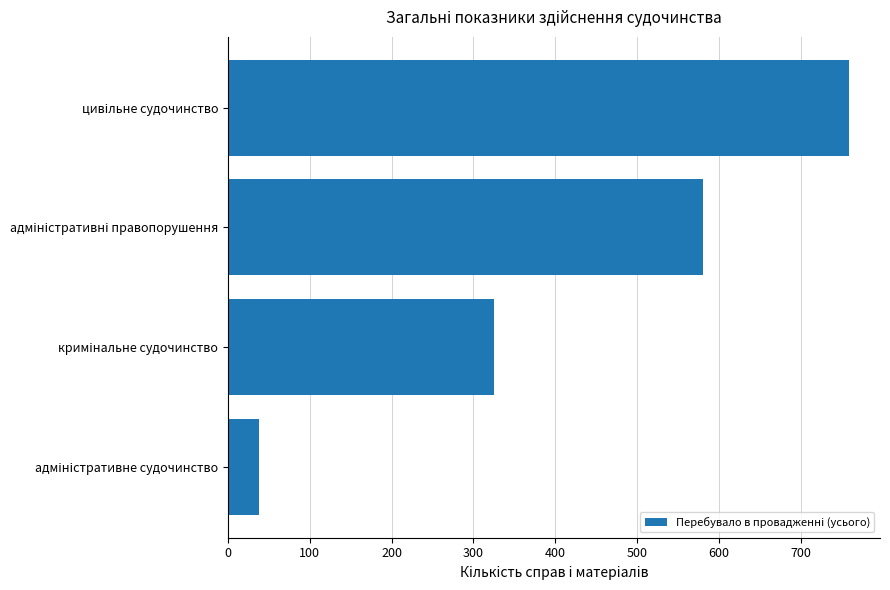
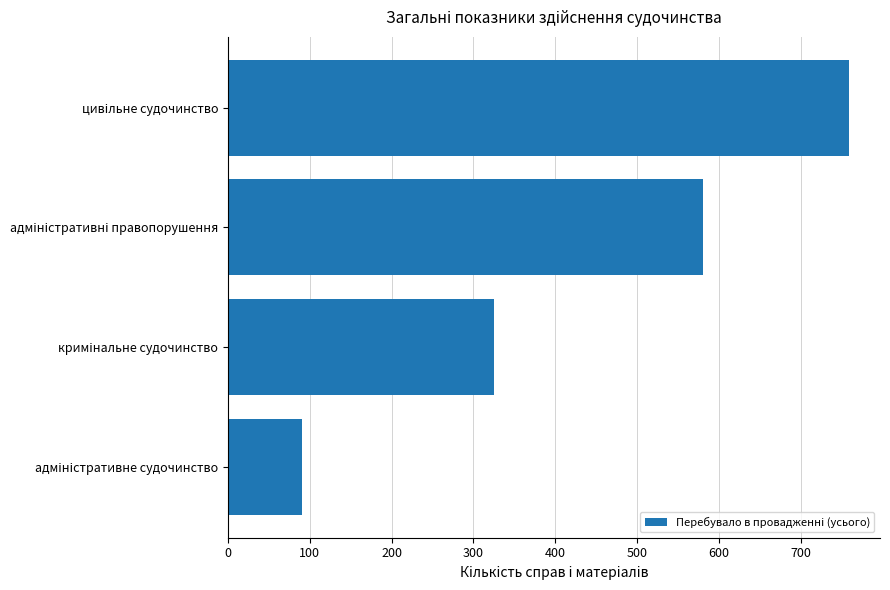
  {
    "цивільне судочинство": 760,
    "адміністративні правопорушення": 580,
    "кримінальне судочинство": 330,
-   "адміністративне судочинство": 40
+   "адміністративне судочинство": 90
  }
